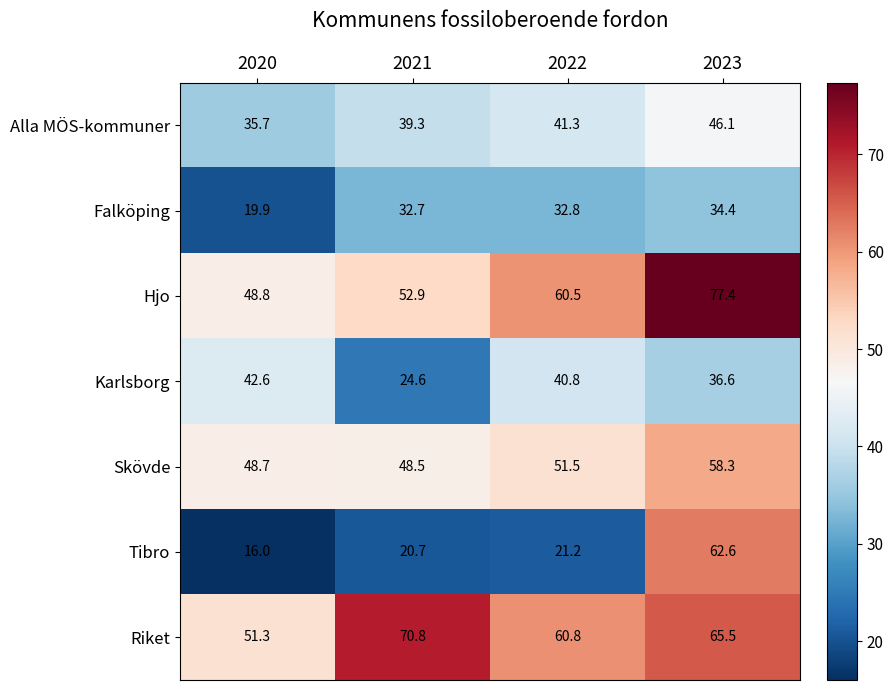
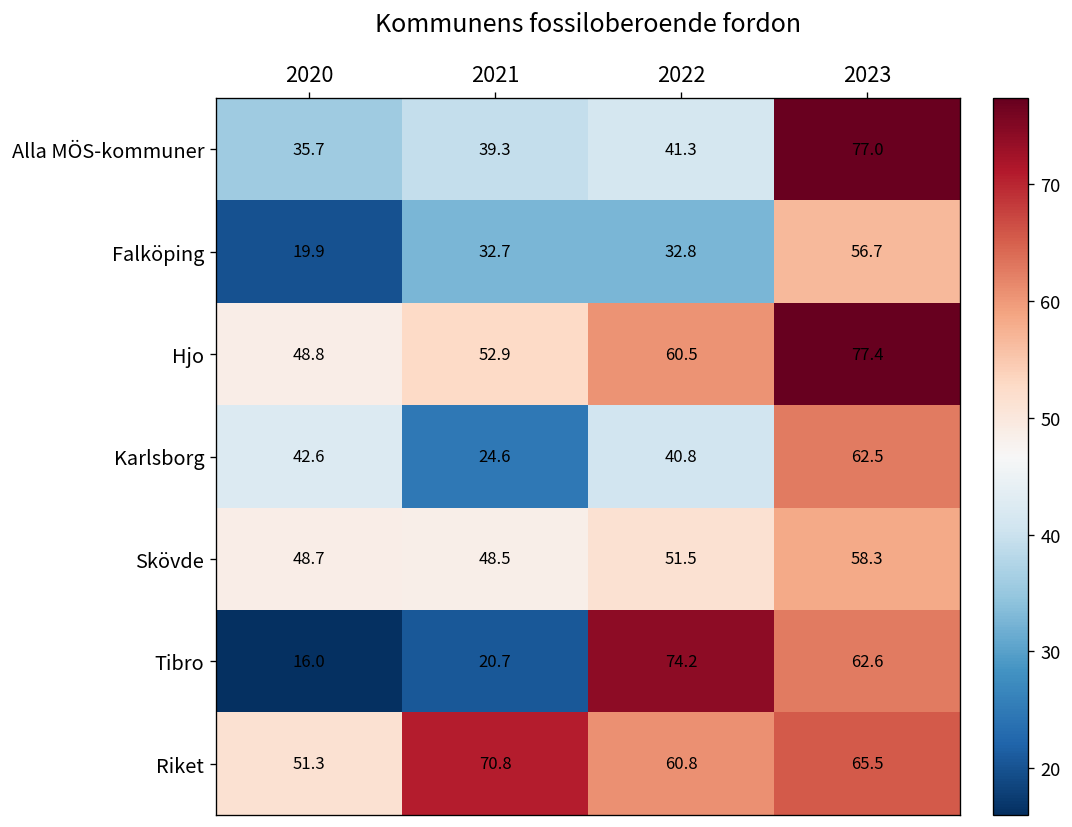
  {
    "Alla MÖS-kommuner": {
      "2020": 35.7,
      "2021": 39.3,
      "2022": 41.3,
-     "2023": 46.1
+     "2023": 77.0
    },
    "Falköping": {
      "2020": 19.9,
      "2021": 32.7,
      "2022": 32.8,
-     "2023": 34.4
+     "2023": 56.7
    },
    "Hjo": {
      "2020": 48.8,
      "2021": 52.9,
      "2022": 60.5,
      "2023": 77.4
    },
    "Karlsborg": {
      "2020": 42.6,
      "2021": 24.6,
      "2022": 40.8,
-     "2023": 36.6
+     "2023": 62.5
    },
    "Skövde": {
      "2020": 48.7,
      "2021": 48.5,
      "2022": 51.5,
      "2023": 58.3
    },
    "Tibro": {
      "2020": 16.0,
      "2021": 20.7,
-     "2022": 21.2,
+     "2022": 74.2,
      "2023": 62.6
    },
    "Riket": {
      "2020": 51.3,
      "2021": 70.8,
      "2022": 60.8,
      "2023": 65.5
    }
  }
